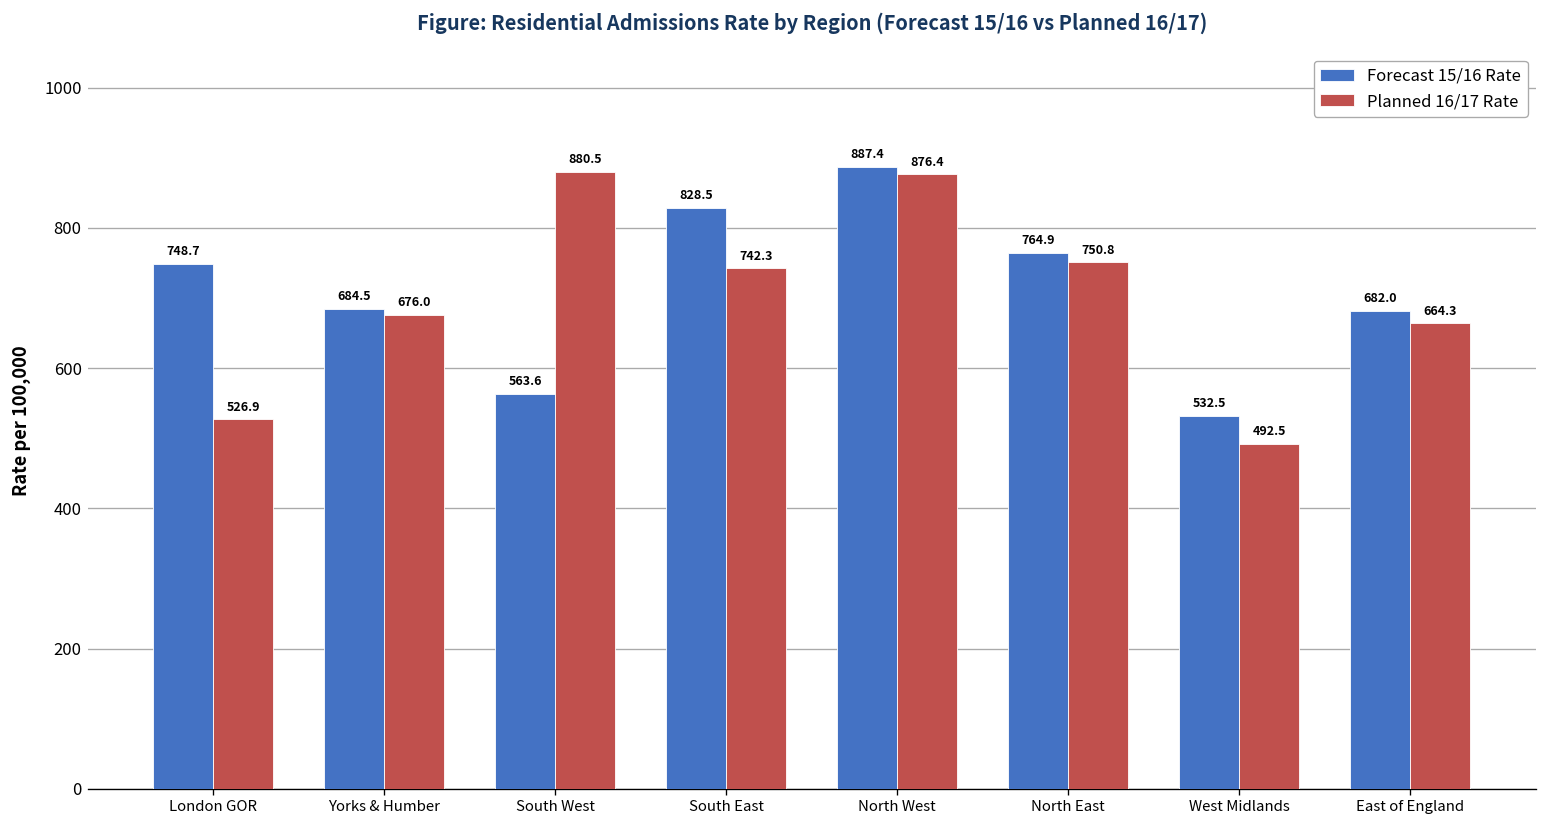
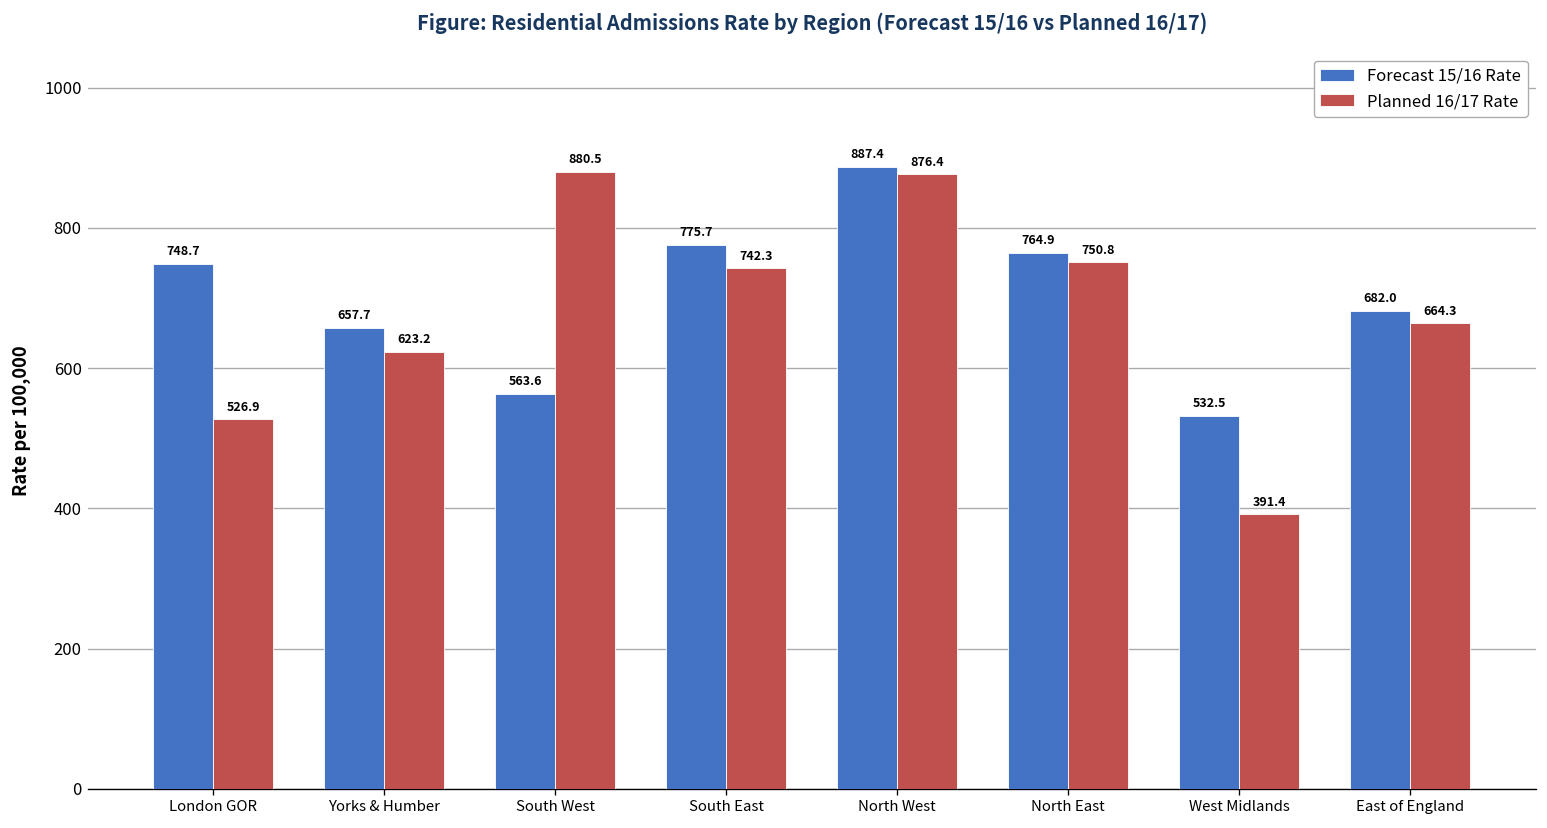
  {
    "Forecast 15/16 Rate": {
      "London GOR": 748.7,
-     "Yorks & Humber": 684.5,
+     "Yorks & Humber": 657.7,
      "South West": 563.6,
-     "South East": 828.5,
+     "South East": 775.7,
      "North West": 887.4,
      "North East": 764.9,
      "West Midlands": 532.5,
      "East of England": 682.0
    },
    "Planned 16/17 Rate": {
      "London GOR": 526.9,
-     "Yorks & Humber": 676.0,
+     "Yorks & Humber": 623.2,
      "South West": 880.5,
      "South East": 742.3,
      "North West": 876.4,
      "North East": 750.8,
-     "West Midlands": 492.5,
+     "West Midlands": 391.4,
      "East of England": 664.3
    }
  }
